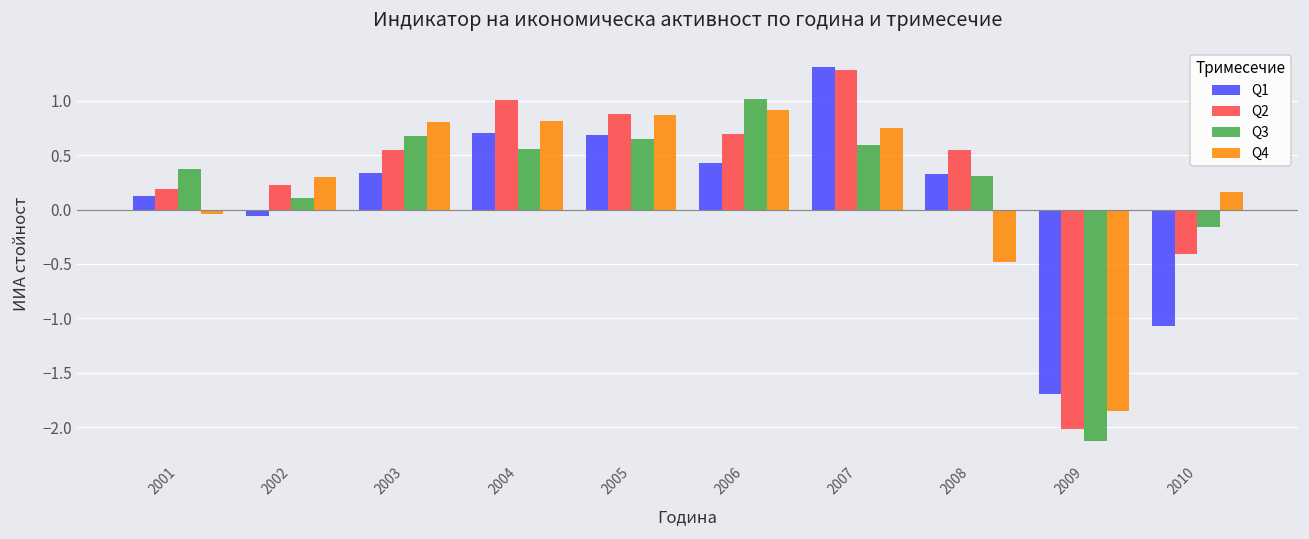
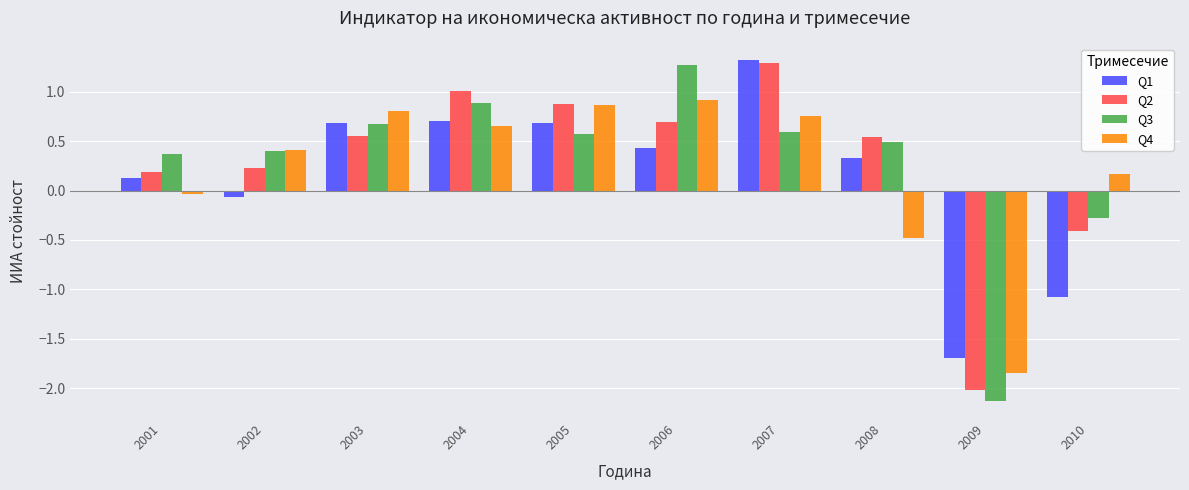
  {
    "Q1": {
      "2001": 0.1,
      "2002": -0.1,
-     "2003": 0.3,
+     "2003": 0.7,
      "2004": 0.7,
      "2005": 0.7,
      "2006": 0.4,
      "2007": 1.3,
      "2008": 0.3,
      "2009": -1.7,
      "2010": -1.1
    },
    "Q2": {
      "2001": 0.2,
      "2002": 0.2,
      "2003": 0.5,
      "2004": 1.0,
      "2005": 0.9,
      "2006": 0.7,
      "2007": 1.3,
      "2008": 0.5,
      "2009": -2.0,
      "2010": -0.4
    },
    "Q3": {
      "2001": 0.4,
-     "2002": 0.1,
+     "2002": 0.4,
      "2003": 0.7,
-     "2004": 0.6,
-     "2005": 0.7,
-     "2006": 1.0,
+     "2004": 0.9,
+     "2005": 0.6,
+     "2006": 1.3,
      "2007": 0.6,
-     "2008": 0.3,
+     "2008": 0.5,
      "2009": -2.1,
-     "2010": -0.2
+     "2010": -0.3
    },
    "Q4": {
      "2001": 0.0,
-     "2002": 0.3,
+     "2002": 0.4,
      "2003": 0.8,
-     "2004": 0.8,
+     "2004": 0.7,
      "2005": 0.9,
      "2006": 0.9,
      "2007": 0.8,
      "2008": -0.5,
      "2009": -1.8,
      "2010": 0.2
    }
  }
